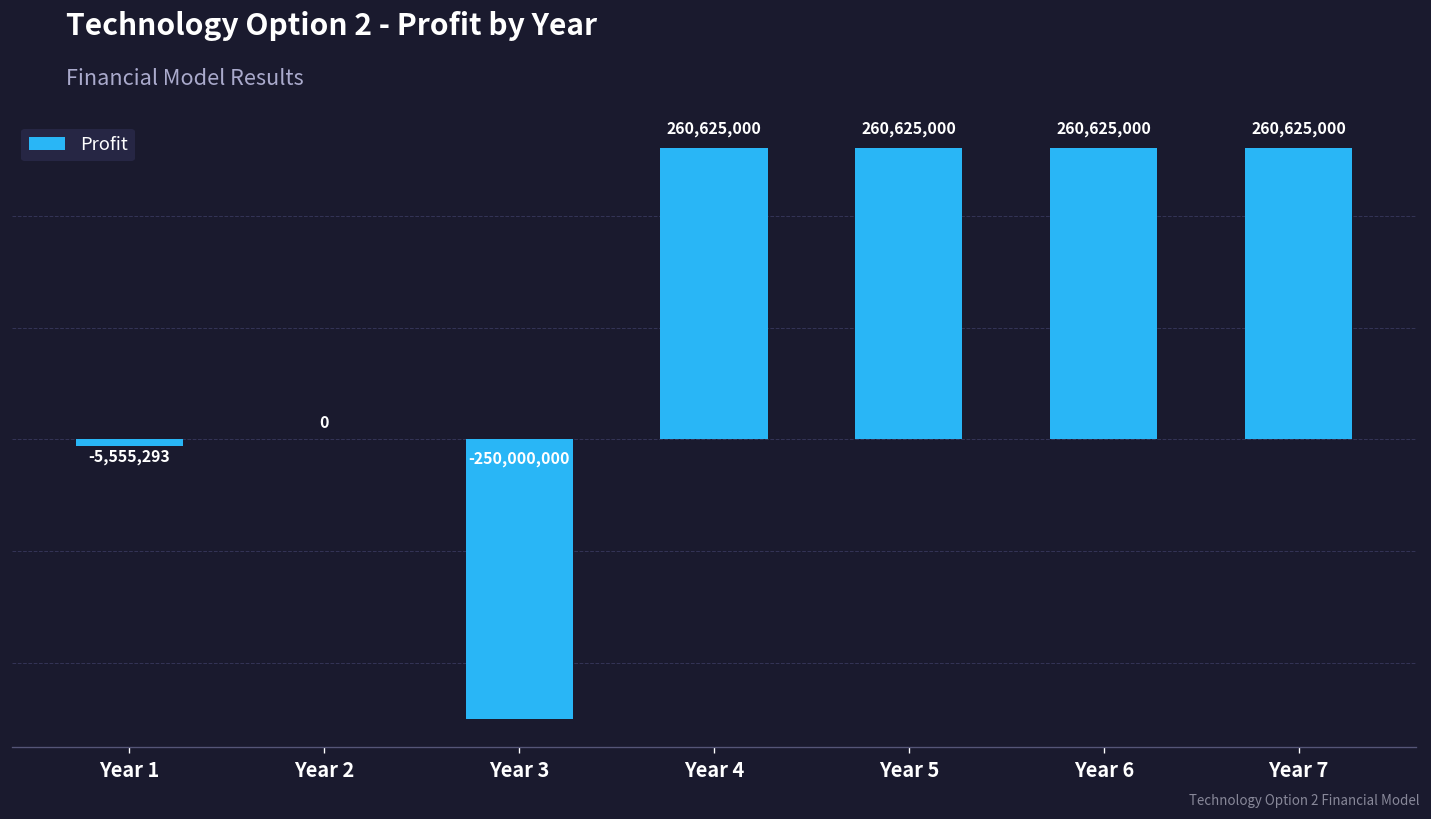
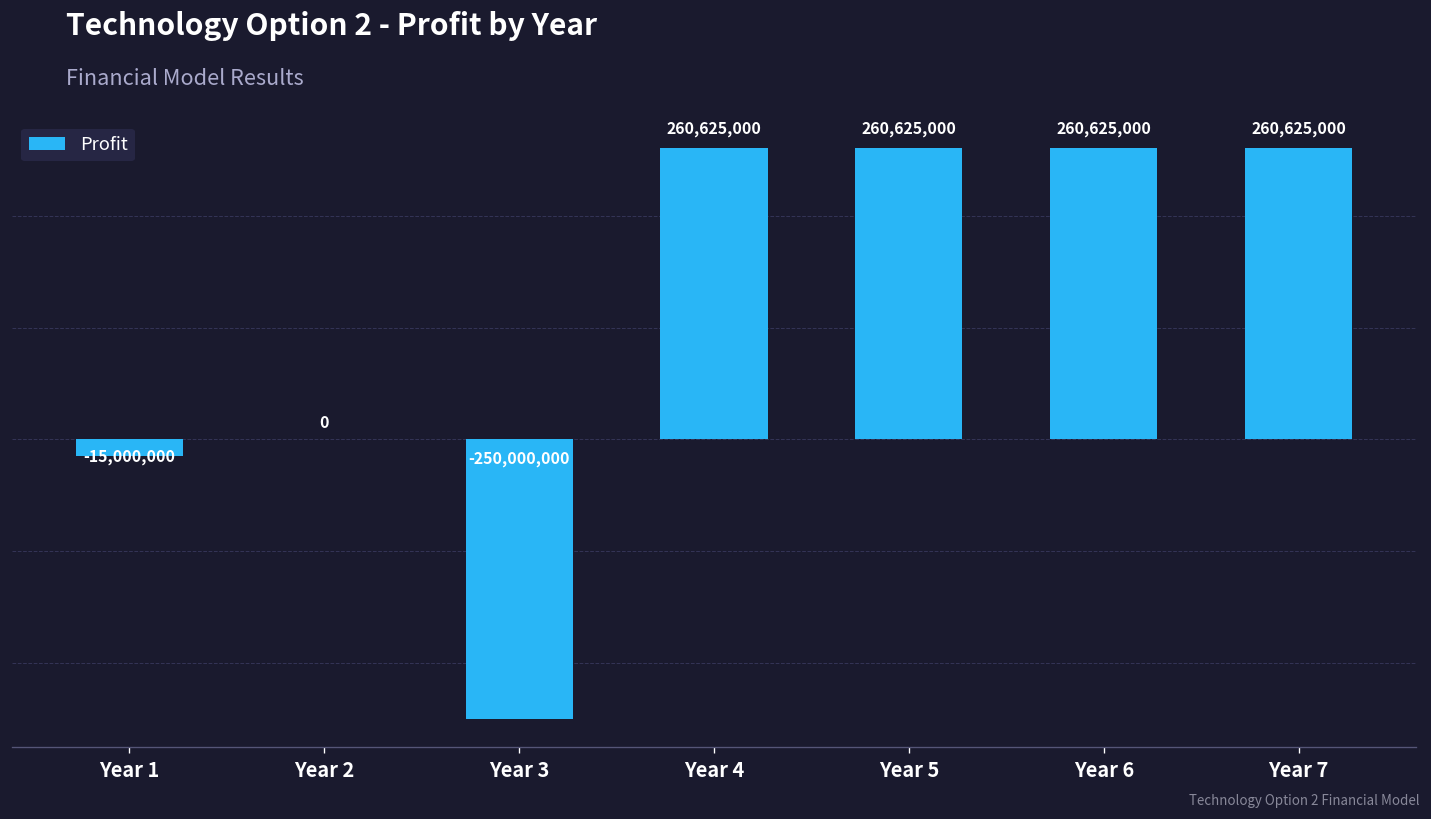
  {
-   "Year 1": "-5,555,293",
+   "Year 1": "-15,000,000",
    "Year 2": "0",
    "Year 3": "-250,000,000",
    "Year 4": "260,625,000",
    "Year 5": "260,625,000",
    "Year 6": "260,625,000",
    "Year 7": "260,625,000"
  }
